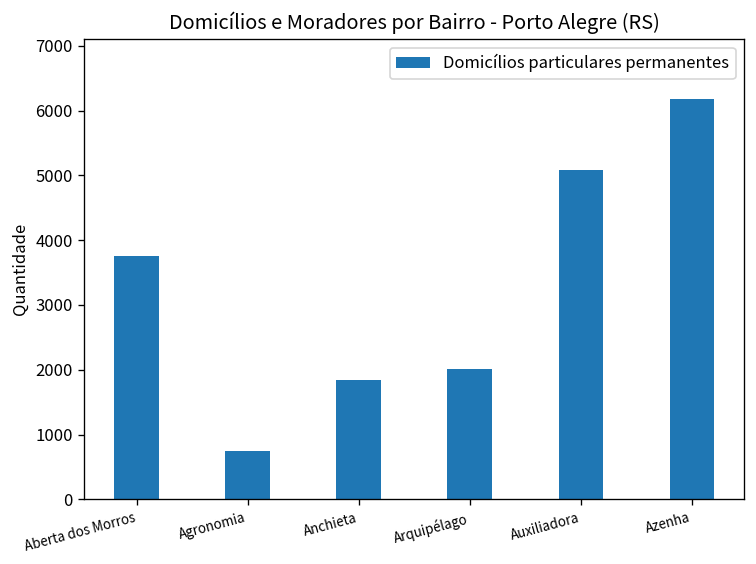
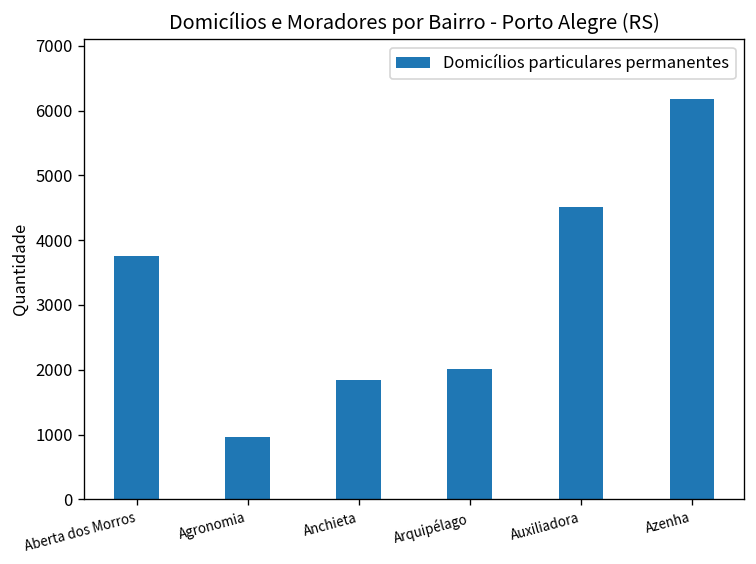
  {
    "Aberta dos Morros": 3800,
-   "Agronomia": 700,
+   "Agronomia": 1000,
    "Anchieta": 1800,
    "Arquipélago": 2000,
-   "Auxiliadora": 5100,
+   "Auxiliadora": 4500,
    "Azenha": 6200
  }
